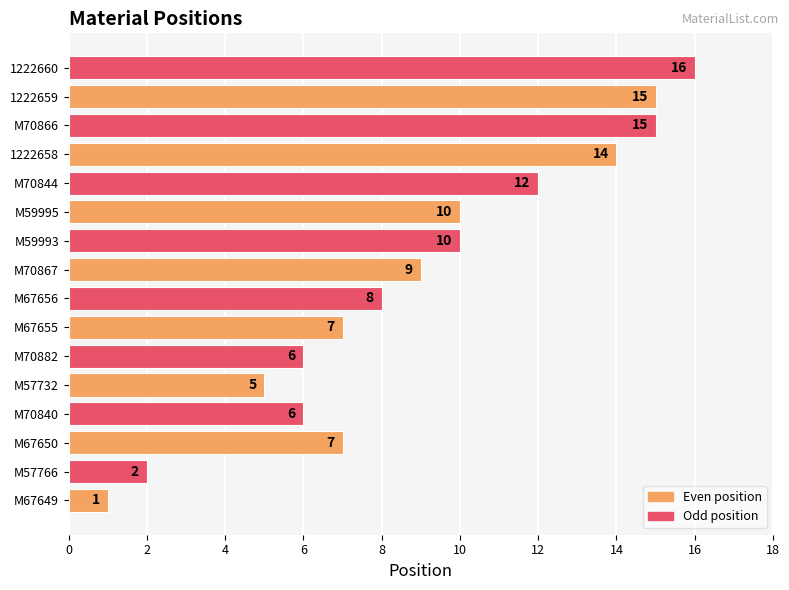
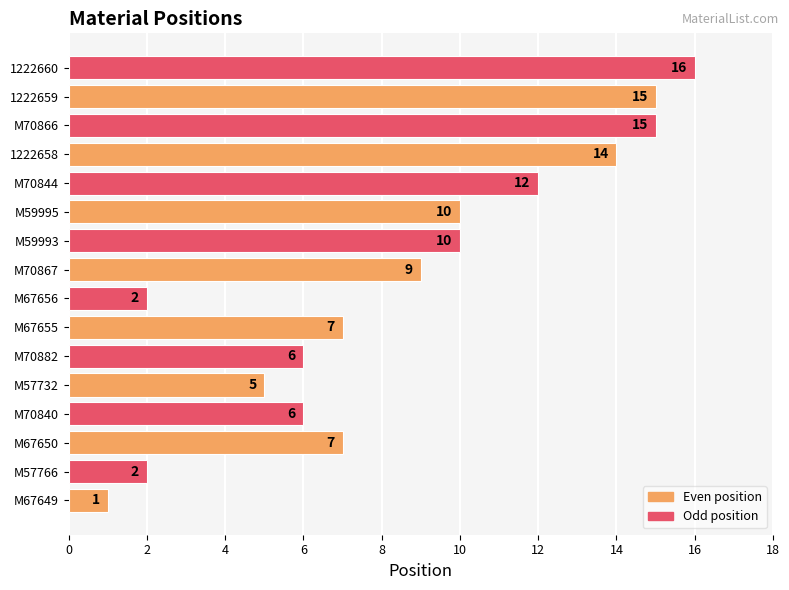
  {
    "1222660": 16,
    "1222659": 15,
    "M70866": 15,
    "1222658": 14,
    "M70844": 12,
    "M59995": 10,
    "M59993": 10,
    "M70867": 9,
-   "M67656": 8,
+   "M67656": 2,
    "M67655": 7,
    "M70882": 6,
    "M57732": 5,
    "M70840": 6,
    "M67650": 7,
    "M57766": 2,
    "M67649": 1
  }
